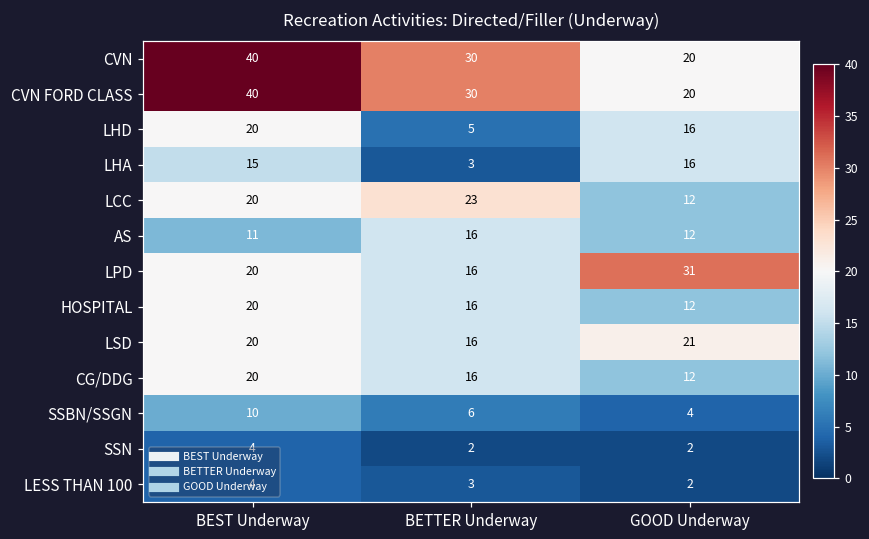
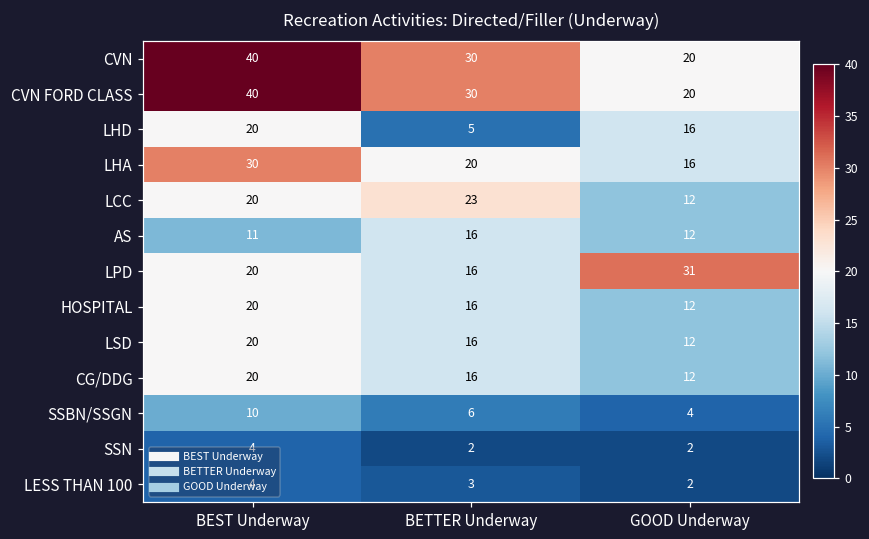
  {
    "CVN": {
      "BEST Underway": 40,
      "BETTER Underway": 30,
      "GOOD Underway": 20
    },
    "CVN FORD CLASS": {
      "BEST Underway": 40,
      "BETTER Underway": 30,
      "GOOD Underway": 20
    },
    "LHD": {
      "BEST Underway": 20,
      "BETTER Underway": 5,
      "GOOD Underway": 16
    },
    "LHA": {
-     "BEST Underway": 15,
-     "BETTER Underway": 3,
+     "BEST Underway": 30,
+     "BETTER Underway": 20,
      "GOOD Underway": 16
    },
    "LCC": {
      "BEST Underway": 20,
      "BETTER Underway": 23,
      "GOOD Underway": 12
    },
    "AS": {
      "BEST Underway": 11,
      "BETTER Underway": 16,
      "GOOD Underway": 12
    },
    "LPD": {
      "BEST Underway": 20,
      "BETTER Underway": 16,
      "GOOD Underway": 31
    },
    "HOSPITAL": {
      "BEST Underway": 20,
      "BETTER Underway": 16,
      "GOOD Underway": 12
    },
    "LSD": {
      "BEST Underway": 20,
      "BETTER Underway": 16,
-     "GOOD Underway": 21
+     "GOOD Underway": 12
    },
    "CG/DDG": {
      "BEST Underway": 20,
      "BETTER Underway": 16,
      "GOOD Underway": 12
    },
    "SSBN/SSGN": {
      "BEST Underway": 10,
      "BETTER Underway": 6,
      "GOOD Underway": 4
    },
    "SSN": {
      "BETTER Underway": 2,
      "GOOD Underway": 2
    },
    "LESS THAN 100": {
      "BETTER Underway": 3,
      "GOOD Underway": 2
    }
  }
